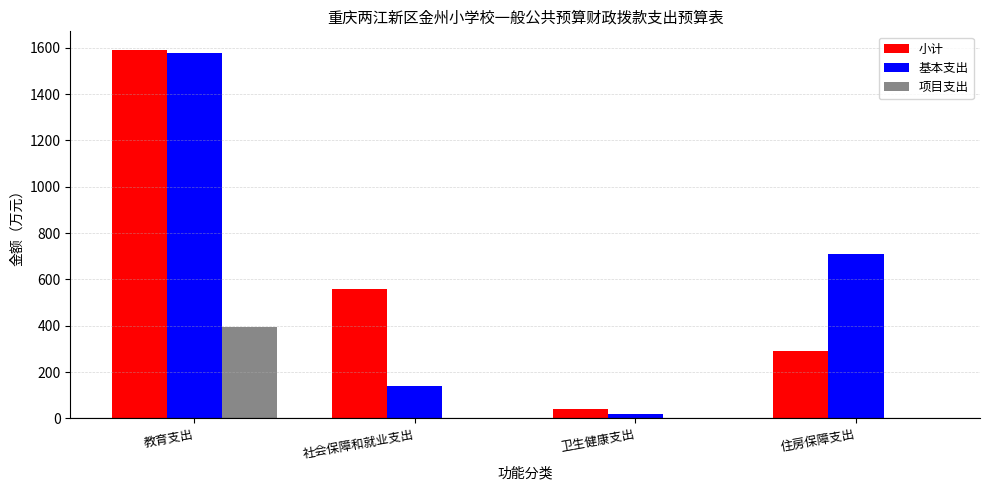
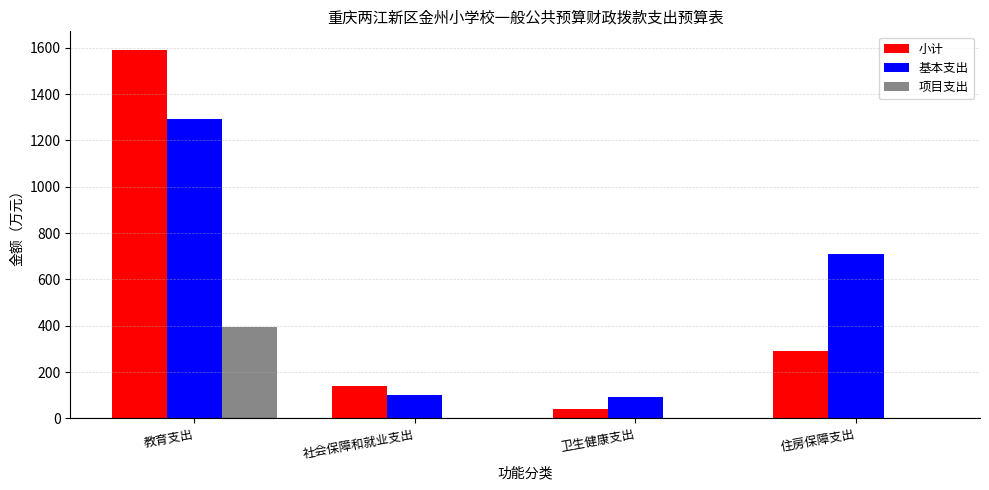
  {
    "小计": {
      "教育支出": 1590,
-     "社会保障和就业支出": 560,
+     "社会保障和就业支出": 140,
      "卫生健康支出": 40,
      "住房保障支出": 290
    },
    "基本支出": {
-     "教育支出": 1580,
-     "社会保障和就业支出": 140,
-     "卫生健康支出": 20,
+     "教育支出": 1290,
+     "社会保障和就业支出": 100,
+     "卫生健康支出": 90,
      "住房保障支出": 710
    },
    "项目支出": {
      "教育支出": 390,
      "社会保障和就业支出": 0,
      "卫生健康支出": 0,
      "住房保障支出": 0
    }
  }
